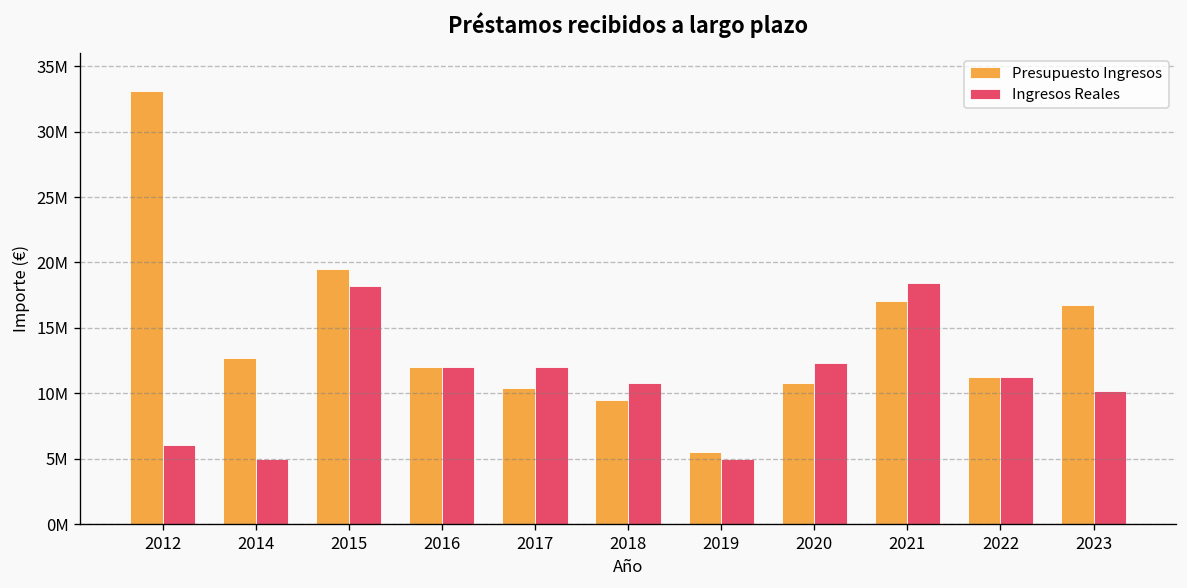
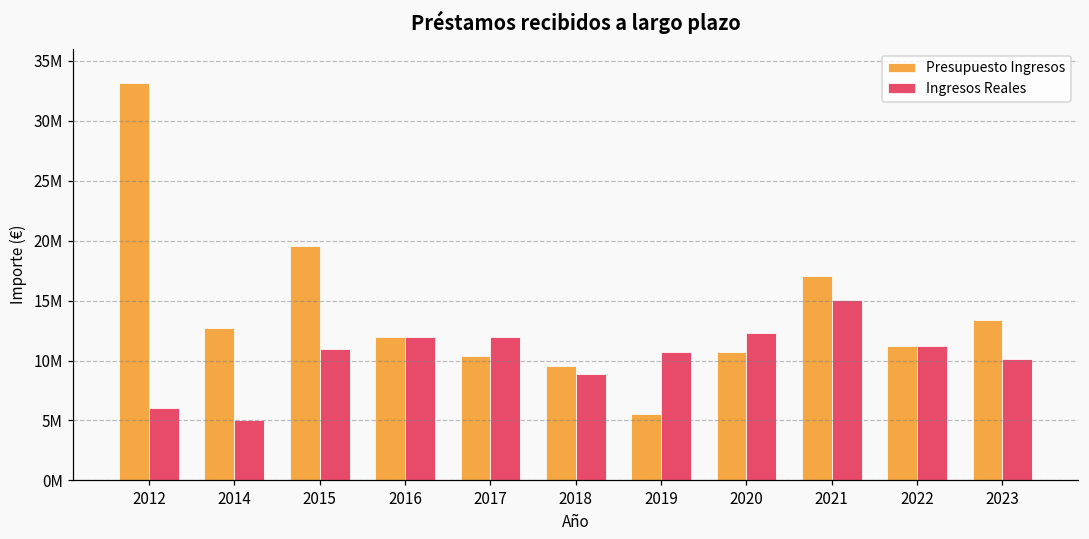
  {
    "Presupuesto Ingresos": {
      "2012": 33100000,
      "2014": 12700000,
      "2015": 19500000,
      "2016": 12000000,
      "2017": 10400000,
      "2018": 9500000,
      "2019": 5500000,
      "2020": 10800000,
      "2021": 17100000,
      "2022": 11300000,
-     "2023": 16800000
+     "2023": 13400000
    },
    "Ingresos Reales": {
      "2012": 6000000,
      "2014": 5000000,
-     "2015": 18200000,
+     "2015": 11000000,
      "2016": 12000000,
      "2017": 12000000,
-     "2018": 10800000,
-     "2019": 4900000,
+     "2018": 8800000,
+     "2019": 10800000,
      "2020": 12300000,
-     "2021": 18500000,
+     "2021": 15100000,
      "2022": 11300000,
      "2023": 10100000
    }
  }
